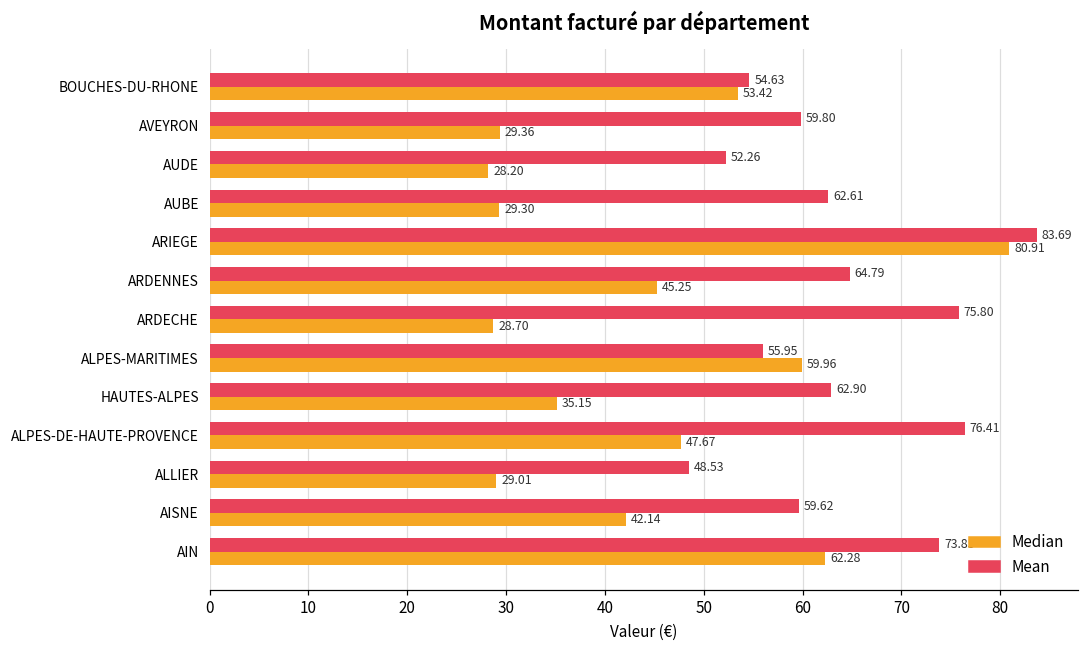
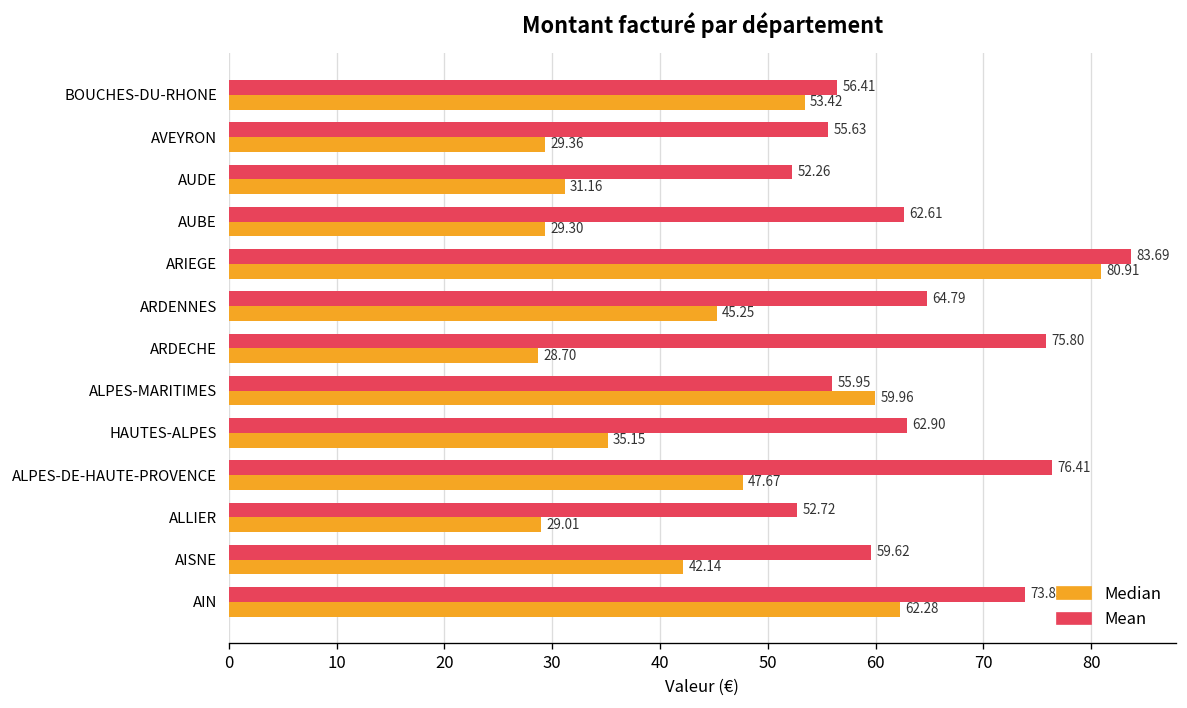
  {
    "Median": {
      "BOUCHES-DU-RHONE": 53.42,
      "AVEYRON": 29.36,
-     "AUDE": 28.20,
+     "AUDE": 31.16,
      "AUBE": 29.30,
      "ARIEGE": 80.91,
      "ARDENNES": 45.25,
      "ARDECHE": 28.70,
      "ALPES-MARITIMES": 59.96,
      "HAUTES-ALPES": 35.15,
      "ALPES-DE-HAUTE-PROVENCE": 47.67,
      "ALLIER": 29.01,
      "AISNE": 42.14,
      "AIN": 62.28
    },
    "Mean": {
-     "BOUCHES-DU-RHONE": 54.63,
-     "AVEYRON": 59.80,
+     "BOUCHES-DU-RHONE": 56.41,
+     "AVEYRON": 55.63,
      "AUDE": 52.26,
      "AUBE": 62.61,
      "ARIEGE": 83.69,
      "ARDENNES": 64.79,
      "ARDECHE": 75.80,
      "ALPES-MARITIMES": 55.95,
      "HAUTES-ALPES": 62.90,
      "ALPES-DE-HAUTE-PROVENCE": 76.41,
-     "ALLIER": 48.53,
+     "ALLIER": 52.72,
      "AISNE": 59.62,
      "AIN": 73.85
    }
  }
